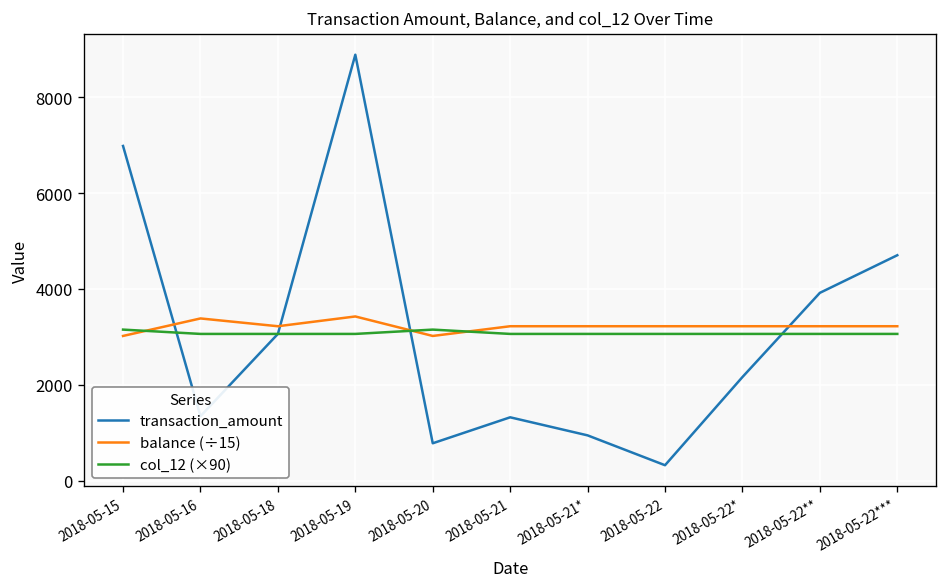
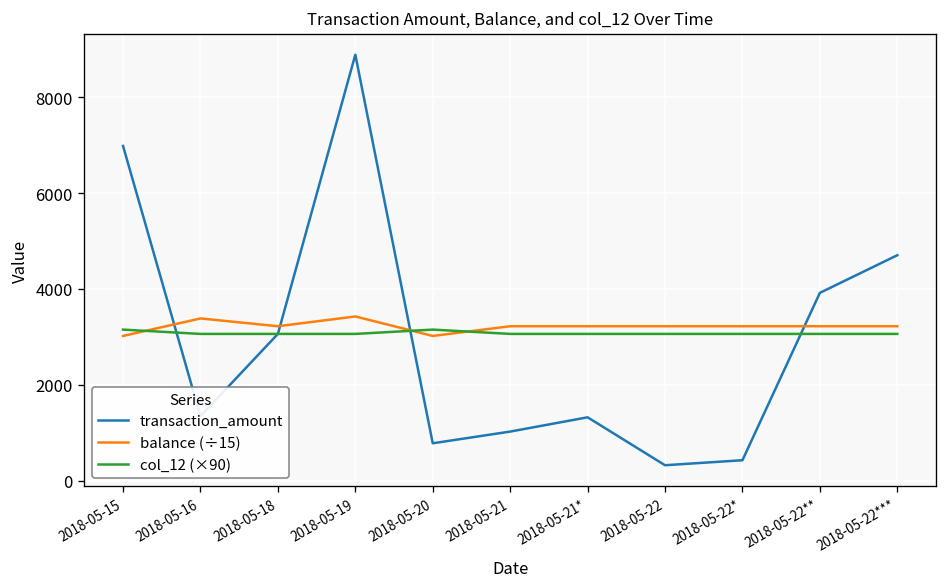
  {
    "transaction_amount": {
      "2018-05-15": 7000,
      "2018-05-19": 8900,
      "2018-05-20": 800,
-     "2018-05-21": 1300,
-     "2018-05-21*": 900,
+     "2018-05-21": 1000,
+     "2018-05-21*": 1300,
      "2018-05-22": 300,
-     "2018-05-22*": 2200,
+     "2018-05-22*": 400,
      "2018-05-22**": 3900,
      "2018-05-22***": 4700
    },
    "balance (÷15)": {
      "2018-05-15": 3000,
      "2018-05-16": 3400,
      "2018-05-18": 3200,
      "2018-05-19": 3400,
      "2018-05-20": 3000,
      "2018-05-21": 3200,
      "2018-05-21*": 3200,
      "2018-05-22": 3200,
      "2018-05-22*": 3200,
      "2018-05-22**": 3200,
      "2018-05-22***": 3200
    },
    "col_12 (×90)": {
      "2018-05-15": 3200,
      "2018-05-16": 3100,
      "2018-05-19": 3100,
      "2018-05-20": 3200,
      "2018-05-21": 3100,
      "2018-05-21*": 3100,
      "2018-05-22": 3100,
      "2018-05-22*": 3100,
      "2018-05-22**": 3100,
      "2018-05-22***": 3100
    }
  }
